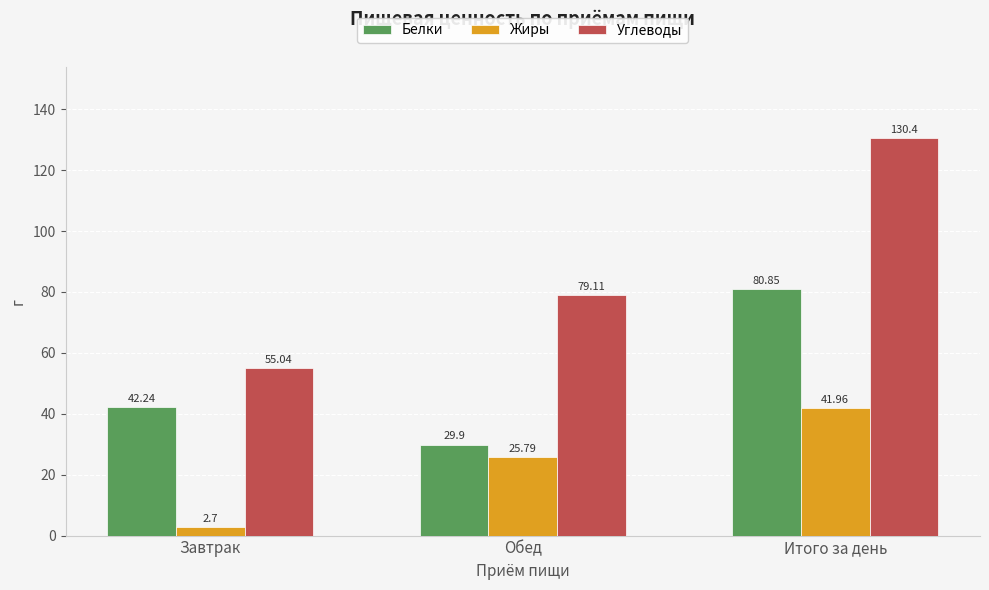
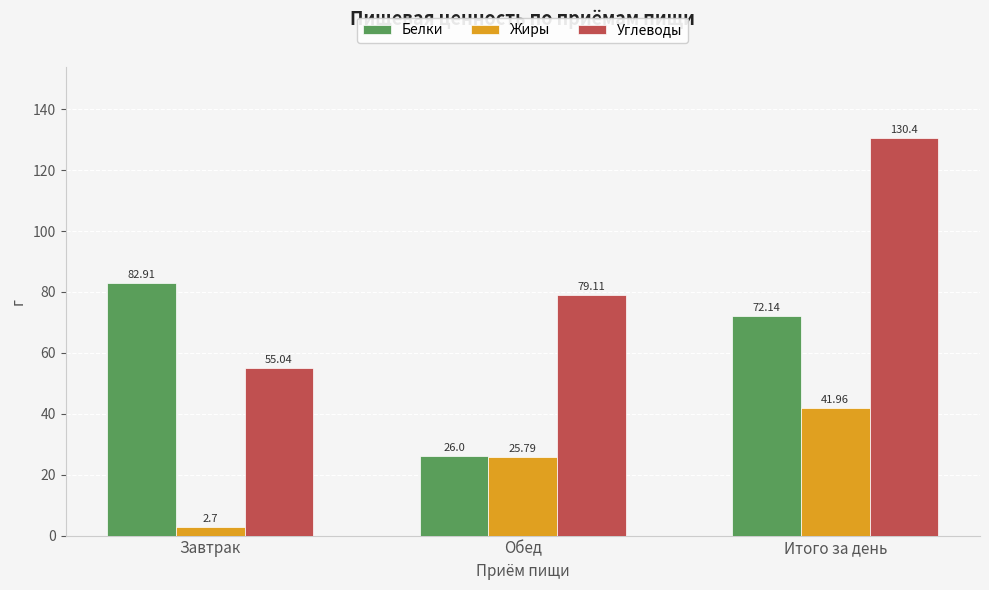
  {
    "Белки": {
-     "Завтрак": 42.24,
-     "Обед": 29.9,
-     "Итого за день": 80.85
+     "Завтрак": 82.91,
+     "Обед": 26.0,
+     "Итого за день": 72.14
    },
    "Жиры": {
      "Завтрак": 2.7,
      "Обед": 25.79,
      "Итого за день": 41.96
    },
    "Углеводы": {
      "Завтрак": 55.04,
      "Обед": 79.11,
      "Итого за день": 130.4
    }
  }
